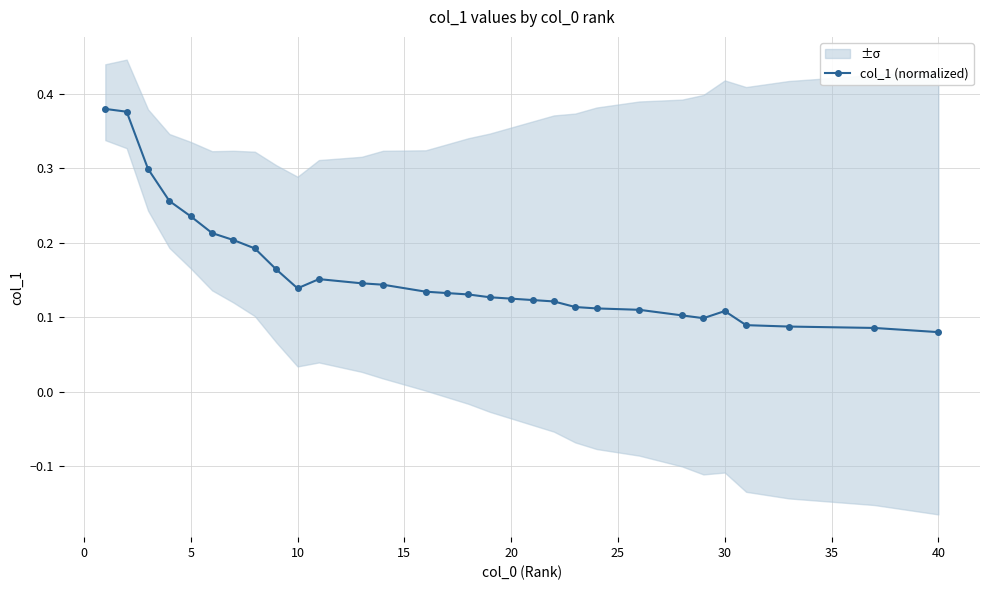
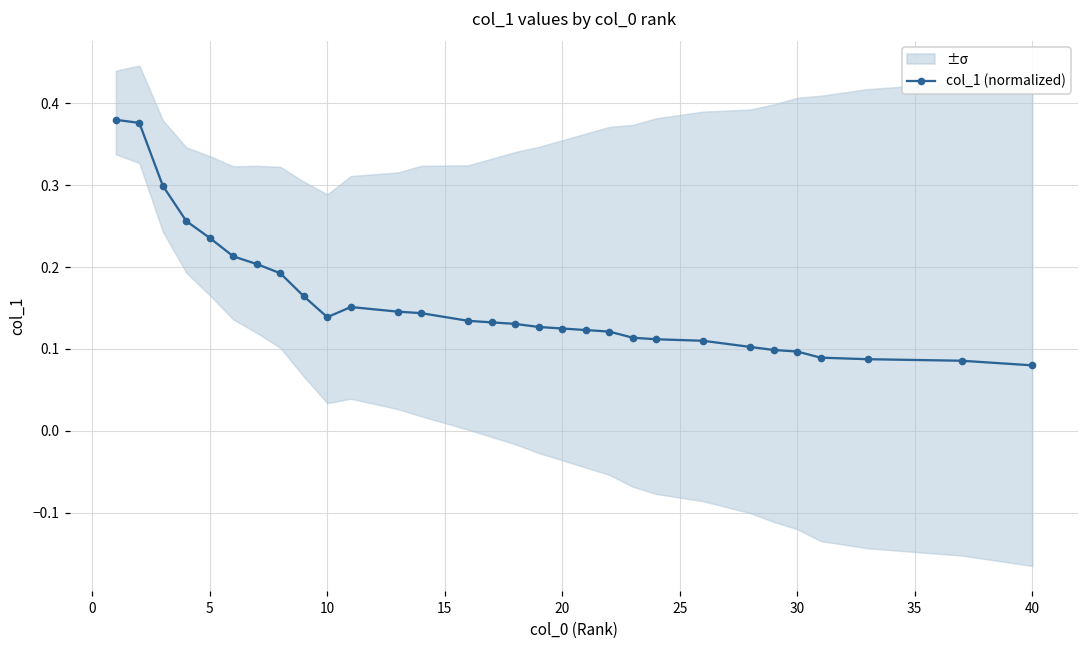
  {
    "col_1 (normalized)": {
      "5": 0.24,
      "10": 0.14,
      "20": 0.13,
-     "30": 0.11,
+     "30": 0.10,
      "40": 0.08
    }
  }
